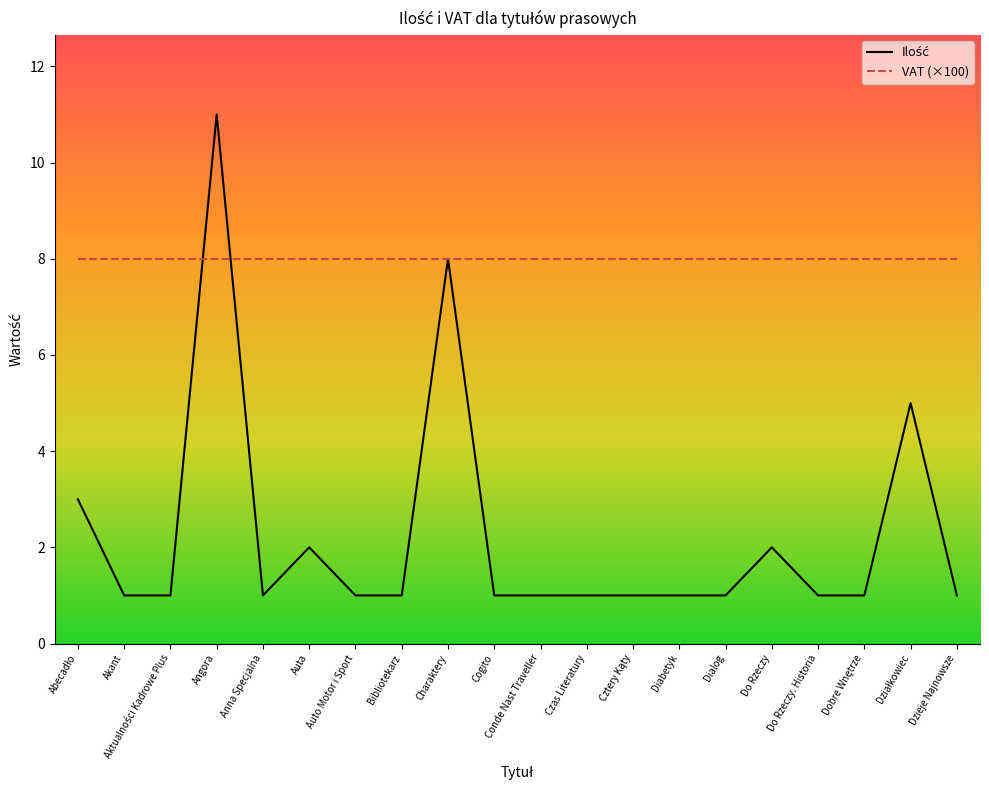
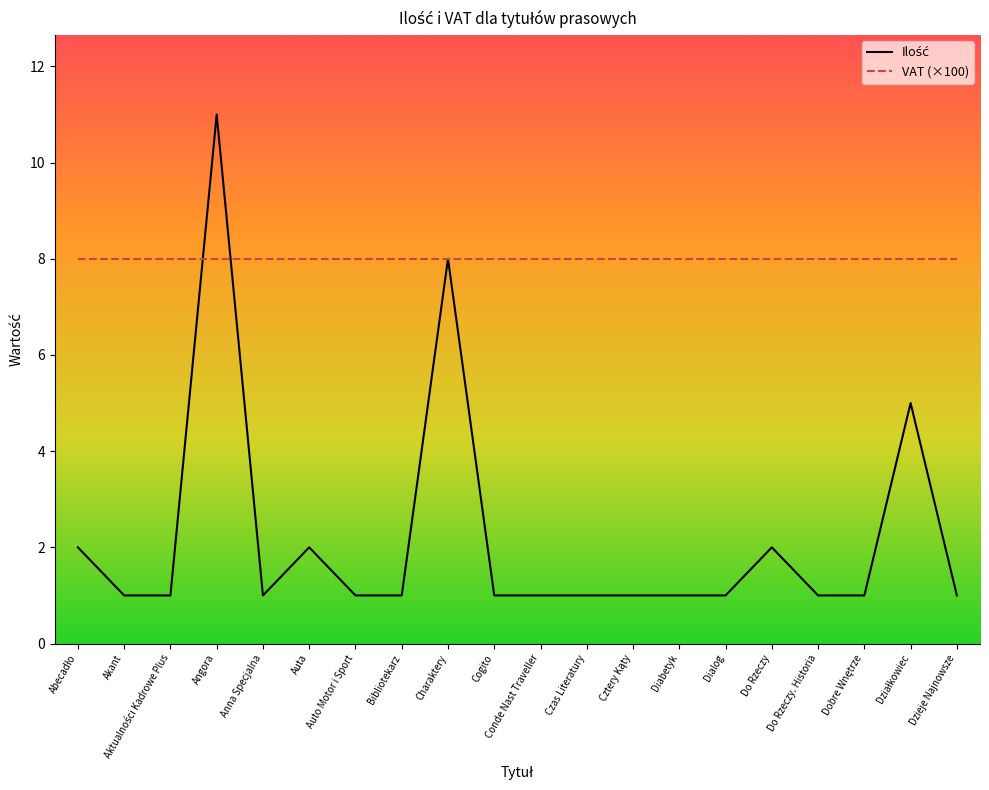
  {
    "Ilość": {
-     "Abecadło": 3,
+     "Abecadło": 2,
      "Akant": 1,
      "Aktualności Kadrowe Plus": 1,
      "Angora": 11,
      "Anna Specjalna": 1,
      "Auta": 2,
      "Auto Motor i Sport": 1,
      "Bibliotekarz": 1,
      "Cogito": 1,
      "Conde Nast Traveller": 1,
      "Czas Literatury": 1,
      "Cztery Kąty": 1,
      "Diabetyk": 1,
      "Dialog": 1,
      "Do Rzeczy": 2,
      "Do Rzeczy. Historia": 1,
      "Dobre Wnętrze": 1,
      "Działkowiec": 5,
      "Dzieje Najnowsze": 1
    },
    "VAT (×100)": {
      "Abecadło": 8,
      "Akant": 8,
      "Aktualności Kadrowe Plus": 8,
      "Angora": 8,
      "Anna Specjalna": 8,
      "Auta": 8,
      "Auto Motor i Sport": 8,
      "Bibliotekarz": 8,
      "Cogito": 8,
      "Conde Nast Traveller": 8,
      "Czas Literatury": 8,
      "Cztery Kąty": 8,
      "Diabetyk": 8,
      "Dialog": 8,
      "Do Rzeczy": 8,
      "Do Rzeczy. Historia": 8,
      "Dobre Wnętrze": 8,
      "Działkowiec": 8,
      "Dzieje Najnowsze": 8
    }
  }
